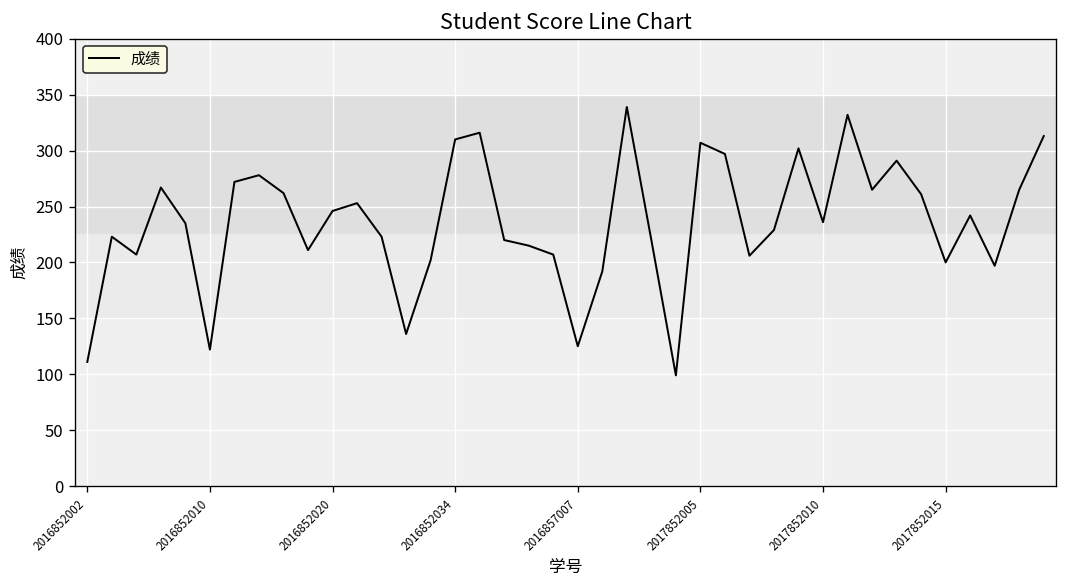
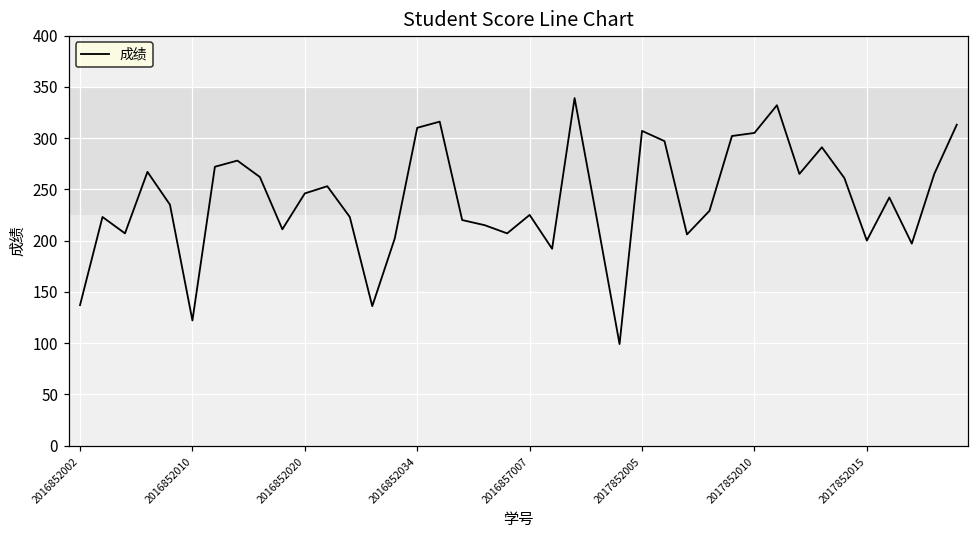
  {
-   "2016852002": 110,
+   "2016852002": 140,
    "2016852010": 120,
    "2016852020": 250,
    "2016852034": 310,
-   "2016857007": 130,
+   "2016857007": 230,
    "2017852005": 310,
-   "2017852010": 240,
+   "2017852010": 310,
    "2017852015": 200
  }
